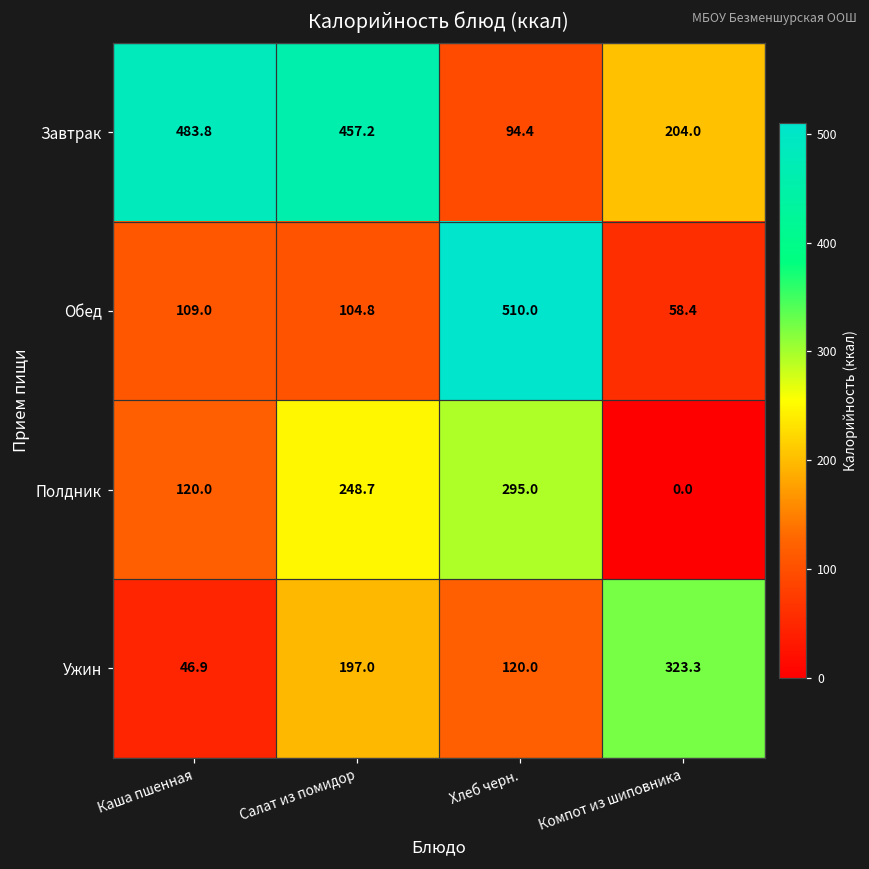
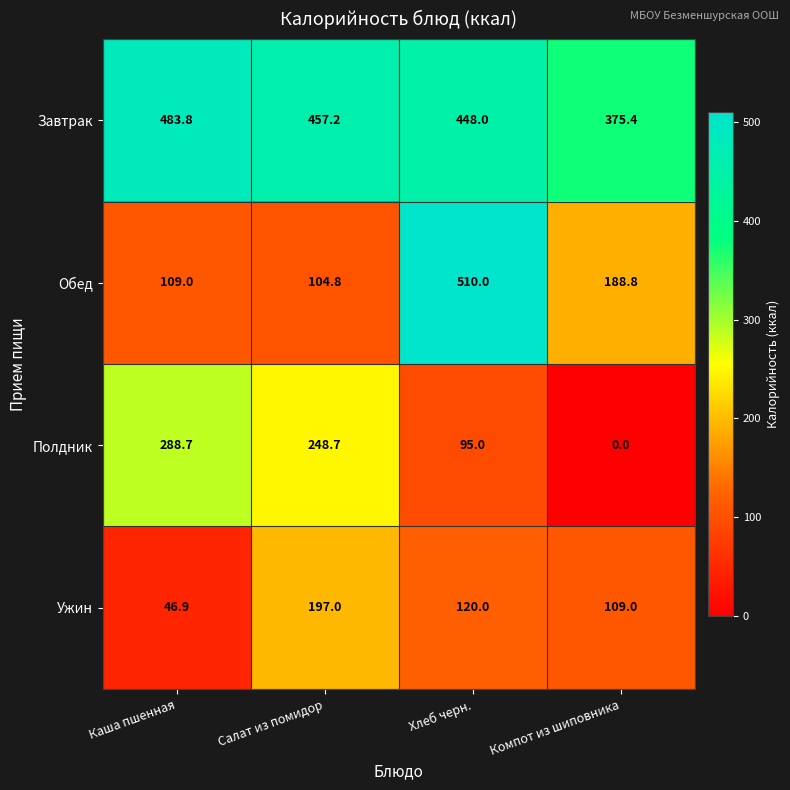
  {
    "Завтрак": {
      "Каша пшенная": 483.8,
      "Салат из помидор": 457.2,
-     "Хлеб черн.": 94.4,
-     "Компот из шиповника": 204.0
+     "Хлеб черн.": 448.0,
+     "Компот из шиповника": 375.4
    },
    "Обед": {
      "Каша пшенная": 109.0,
      "Салат из помидор": 104.8,
      "Хлеб черн.": 510.0,
-     "Компот из шиповника": 58.4
+     "Компот из шиповника": 188.8
    },
    "Полдник": {
-     "Каша пшенная": 120.0,
+     "Каша пшенная": 288.7,
      "Салат из помидор": 248.7,
-     "Хлеб черн.": 295.0,
+     "Хлеб черн.": 95.0,
      "Компот из шиповника": 0.0
    },
    "Ужин": {
      "Каша пшенная": 46.9,
      "Салат из помидор": 197.0,
      "Хлеб черн.": 120.0,
-     "Компот из шиповника": 323.3
+     "Компот из шиповника": 109.0
    }
  }
